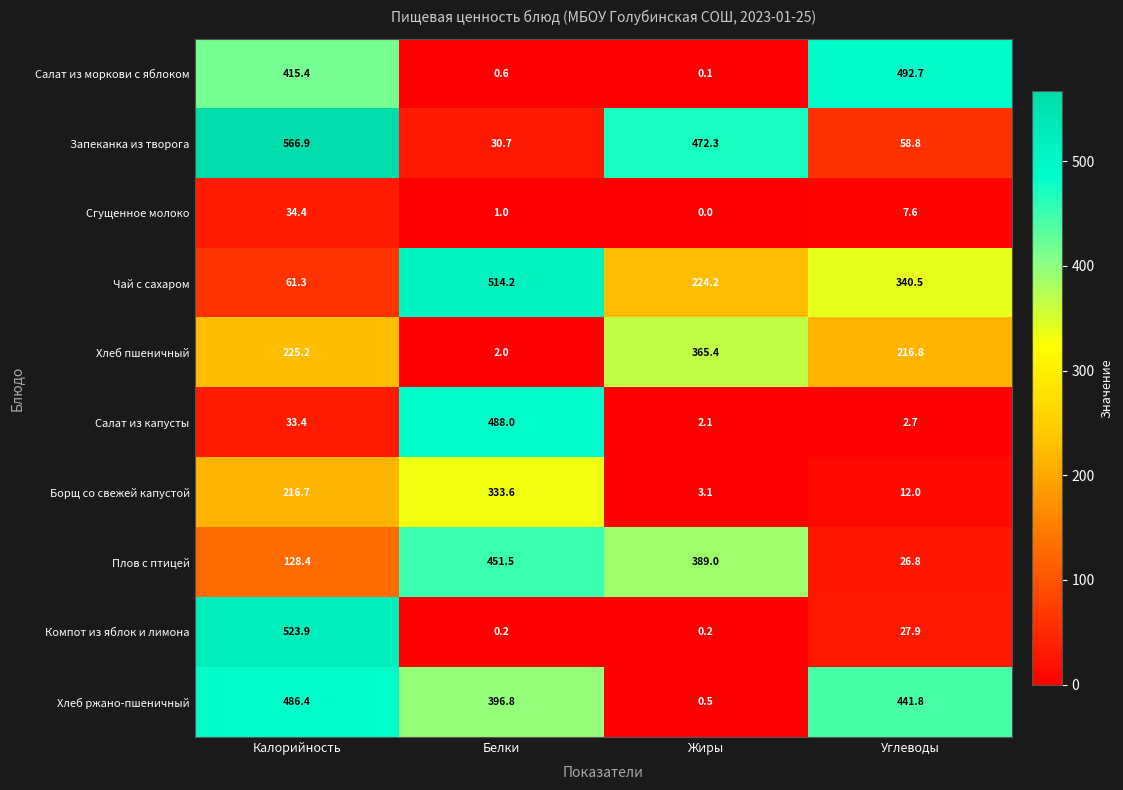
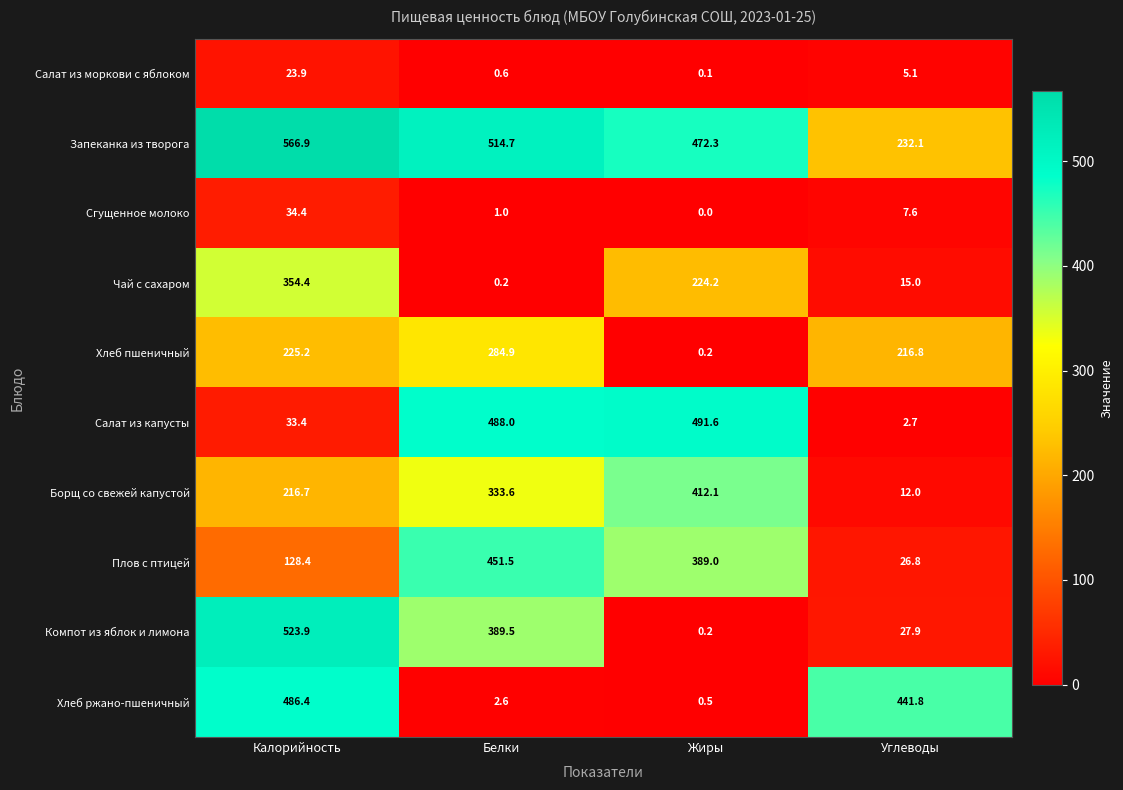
  {
    "Салат из моркови с яблоком": {
-     "Калорийность": 415.4,
+     "Калорийность": 23.9,
      "Белки": 0.6,
      "Жиры": 0.1,
-     "Углеводы": 492.7
+     "Углеводы": 5.1
    },
    "Запеканка из творога": {
      "Калорийность": 566.9,
-     "Белки": 30.7,
+     "Белки": 514.7,
      "Жиры": 472.3,
-     "Углеводы": 58.8
+     "Углеводы": 232.1
    },
    "Сгущенное молоко": {
      "Калорийность": 34.4,
      "Белки": 1.0,
      "Жиры": 0.0,
      "Углеводы": 7.6
    },
    "Чай с сахаром": {
-     "Калорийность": 61.3,
-     "Белки": 514.2,
+     "Калорийность": 354.4,
+     "Белки": 0.2,
      "Жиры": 224.2,
-     "Углеводы": 340.5
+     "Углеводы": 15.0
    },
    "Хлеб пшеничный": {
      "Калорийность": 225.2,
-     "Белки": 2.0,
-     "Жиры": 365.4,
+     "Белки": 284.9,
+     "Жиры": 0.2,
      "Углеводы": 216.8
    },
    "Салат из капусты": {
      "Калорийность": 33.4,
      "Белки": 488.0,
-     "Жиры": 2.1,
+     "Жиры": 491.6,
      "Углеводы": 2.7
    },
    "Борщ со свежей капустой": {
      "Калорийность": 216.7,
      "Белки": 333.6,
-     "Жиры": 3.1,
+     "Жиры": 412.1,
      "Углеводы": 12.0
    },
    "Плов с птицей": {
      "Калорийность": 128.4,
      "Белки": 451.5,
      "Жиры": 389.0,
      "Углеводы": 26.8
    },
    "Компот из яблок и лимона": {
      "Калорийность": 523.9,
-     "Белки": 0.2,
+     "Белки": 389.5,
      "Жиры": 0.2,
      "Углеводы": 27.9
    },
    "Хлеб ржано-пшеничный": {
      "Калорийность": 486.4,
-     "Белки": 396.8,
+     "Белки": 2.6,
      "Жиры": 0.5,
      "Углеводы": 441.8
    }
  }
